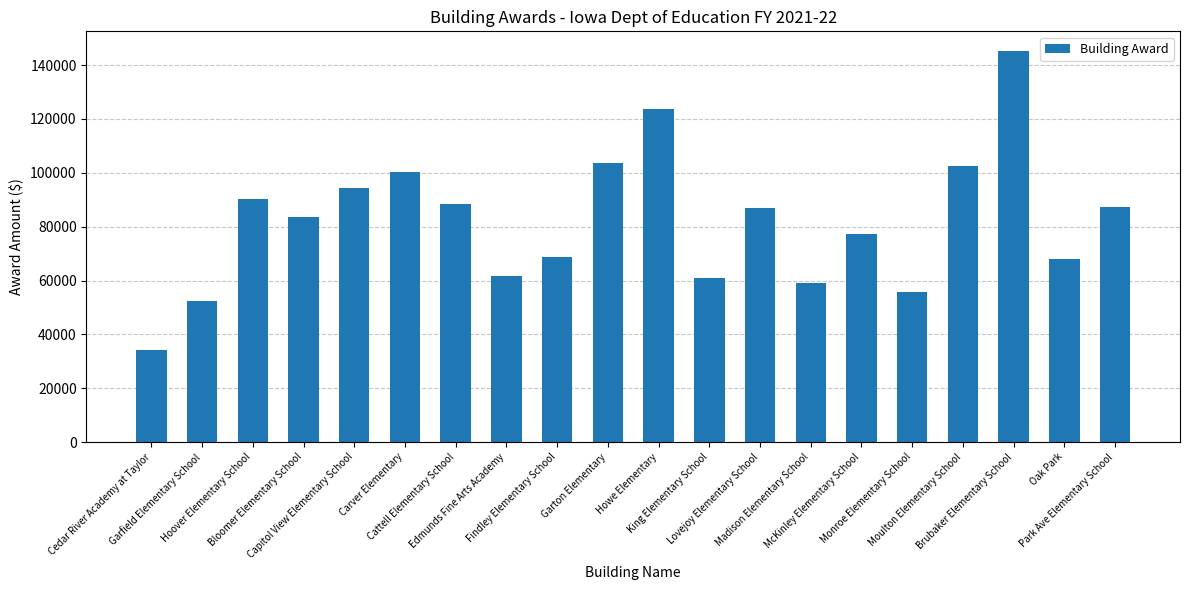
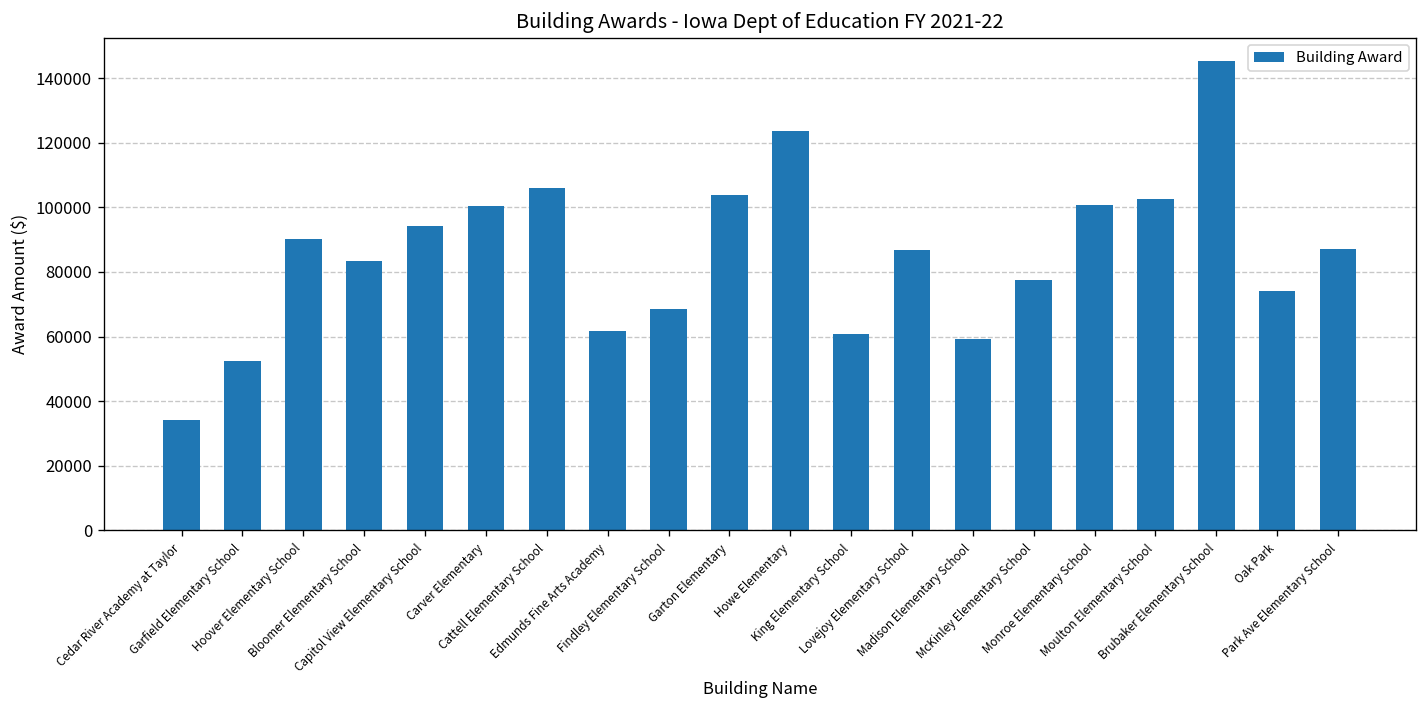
  {
    "Cedar River Academy at Taylor": 34000,
    "Garfield Elementary School": 52000,
    "Hoover Elementary School": 90000,
    "Bloomer Elementary School": 83000,
    "Capitol View Elementary School": 94000,
    "Carver Elementary": 100000,
-   "Cattell Elementary School": 89000,
+   "Cattell Elementary School": 106000,
    "Edmunds Fine Arts Academy": 62000,
    "Findley Elementary School": 69000,
    "Garton Elementary": 104000,
    "Howe Elementary": 124000,
    "King Elementary School": 61000,
    "Lovejoy Elementary School": 87000,
    "Madison Elementary School": 59000,
    "McKinley Elementary School": 77000,
-   "Monroe Elementary School": 56000,
+   "Monroe Elementary School": 101000,
    "Moulton Elementary School": 102000,
    "Brubaker Elementary School": 145000,
-   "Oak Park": 68000,
+   "Oak Park": 74000,
    "Park Ave Elementary School": 87000
  }
